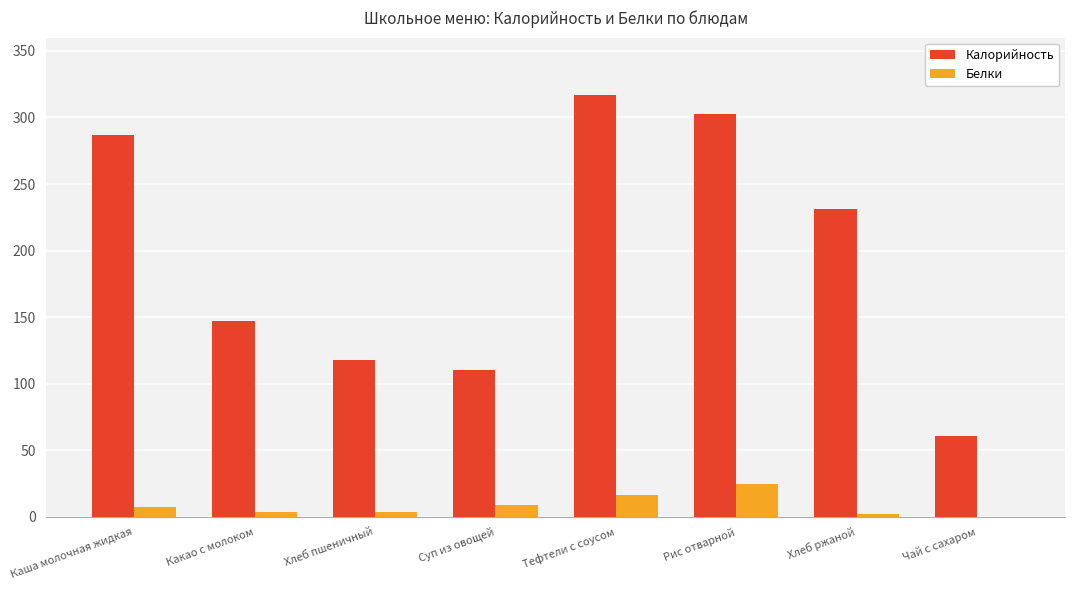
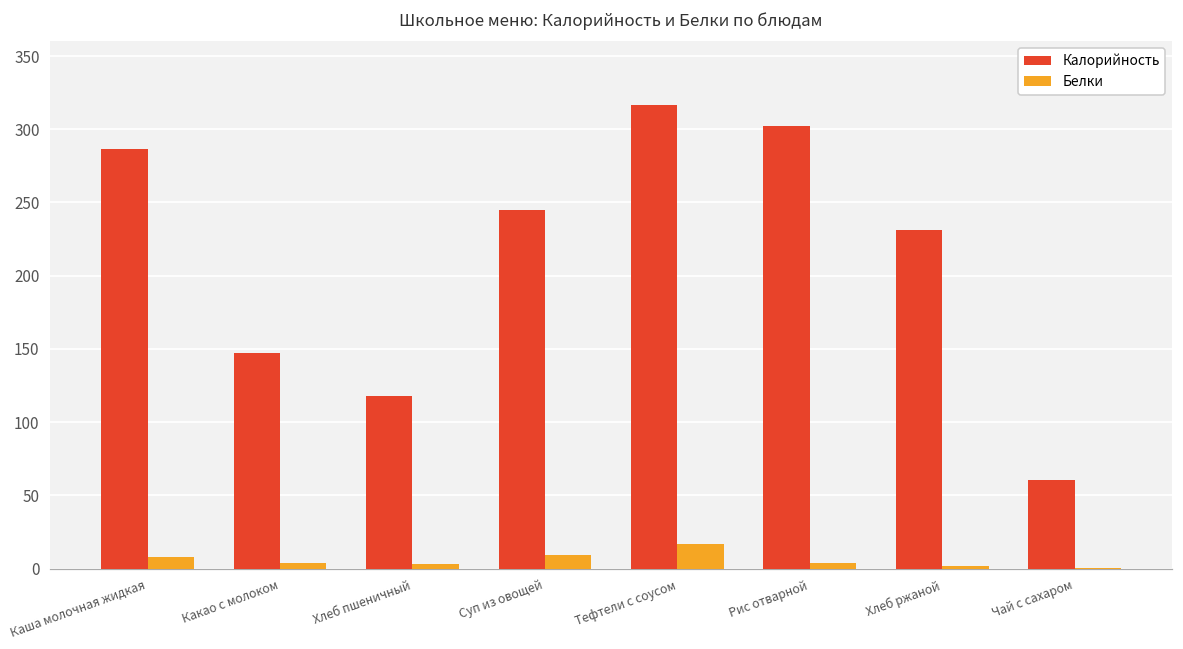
  {
    "Калорийность": {
      "Каша молочная жидкая": 287,
      "Какао с молоком": 147,
      "Хлеб пшеничный": 118,
-     "Суп из овощей": 110,
+     "Суп из овощей": 245,
      "Тефтели с соусом": 317,
      "Рис отварной": 303,
      "Хлеб ржаной": 231,
      "Чай с сахаром": 61
    },
    "Белки": {
      "Каша молочная жидкая": 8,
      "Какао с молоком": 4,
      "Хлеб пшеничный": 3,
      "Суп из овощей": 9,
      "Тефтели с соусом": 17,
-     "Рис отварной": 25,
+     "Рис отварной": 4,
      "Хлеб ржаной": 2
    }
  }
